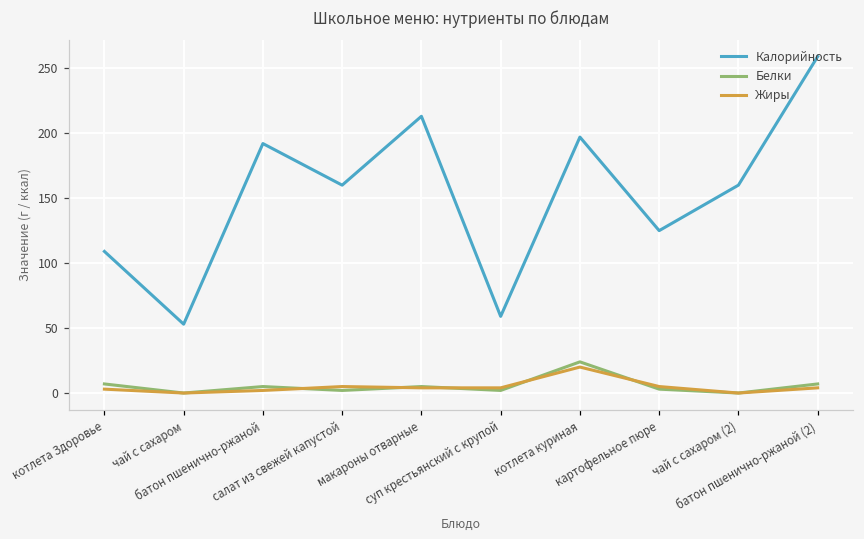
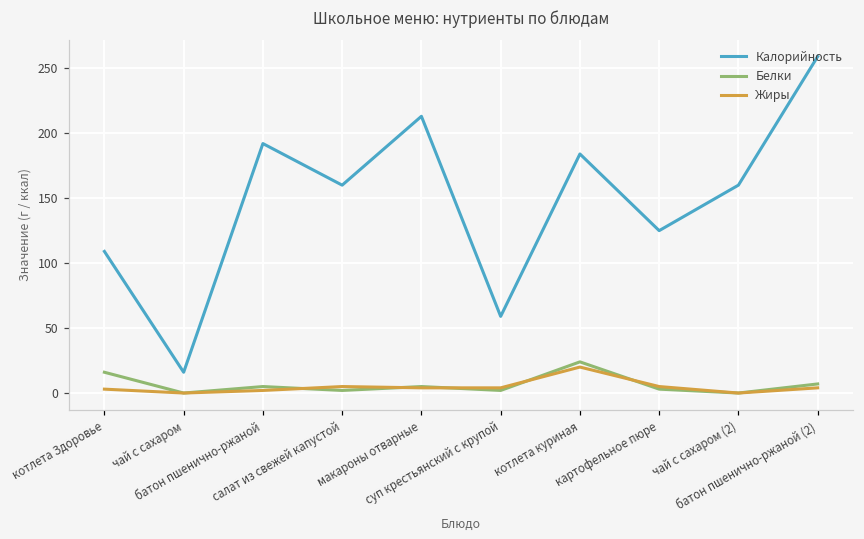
  {
    "Калорийность": {
      "котлета Здоровье": 109,
-     "чай с сахаром": 53,
+     "чай с сахаром": 16,
      "батон пшенично-ржаной": 192,
      "салат из свежей капустой": 160,
      "макароны отварные": 213,
      "суп крестьянский с крупой": 59,
-     "котлета куриная": 197,
+     "котлета куриная": 184,
      "картофельное пюре": 125,
      "чай с сахаром (2)": 160,
      "батон пшенично-ржаной (2)": 259
    },
    "Белки": {
-     "котлета Здоровье": 7,
+     "котлета Здоровье": 16,
      "батон пшенично-ржаной": 5,
      "салат из свежей капустой": 2,
      "котлета куриная": 24,
      "батон пшенично-ржаной (2)": 7
    },
    "Жиры": {
      "котлета Здоровье": 3,
      "батон пшенично-ржаной": 2,
      "салат из свежей капустой": 5,
      "котлета куриная": 20,
      "батон пшенично-ржаной (2)": 4
    }
  }
